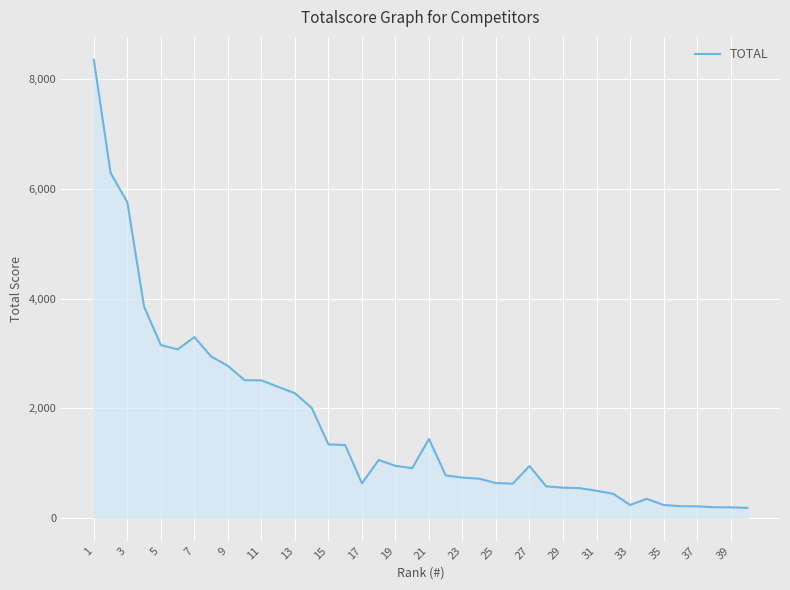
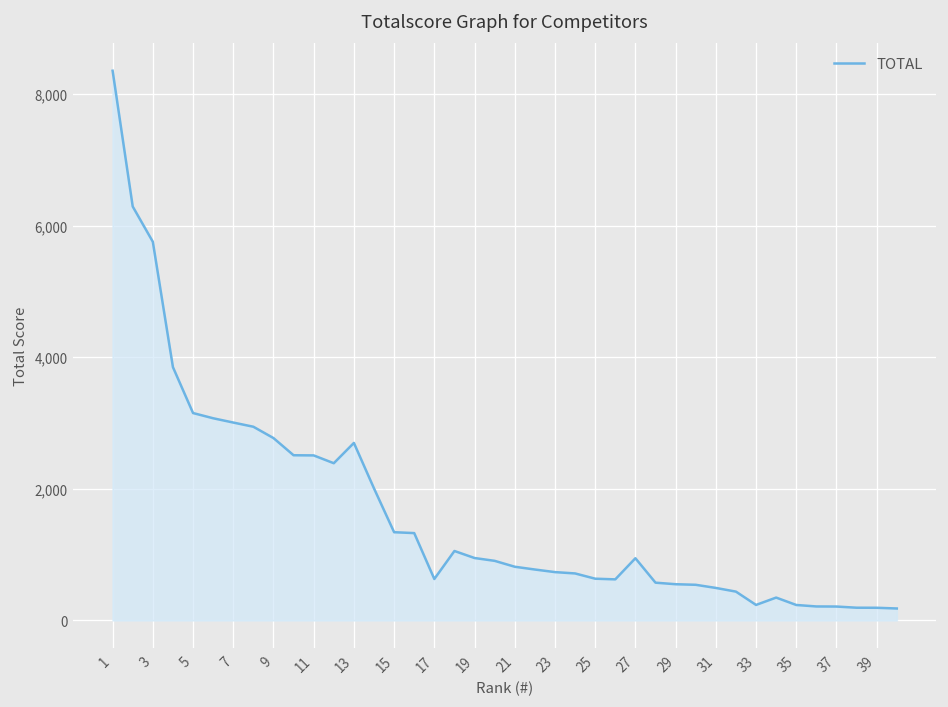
  {
    "1": "8,400",
    "3": "5,800",
    "5": "3,200",
-   "7": "3,300",
+   "7": "3,000",
    "9": "2,800",
    "11": "2,500",
-   "13": "2,300",
+   "13": "2,700",
    "15": "1,300",
    "17": "600",
    "19": "900",
-   "21": "1,400",
+   "21": "800",
    "23": "700",
    "25": "600",
    "27": "900",
    "29": "500",
    "31": "500",
    "33": "200",
    "35": "200",
    "37": "200",
    "39": "200"
  }
